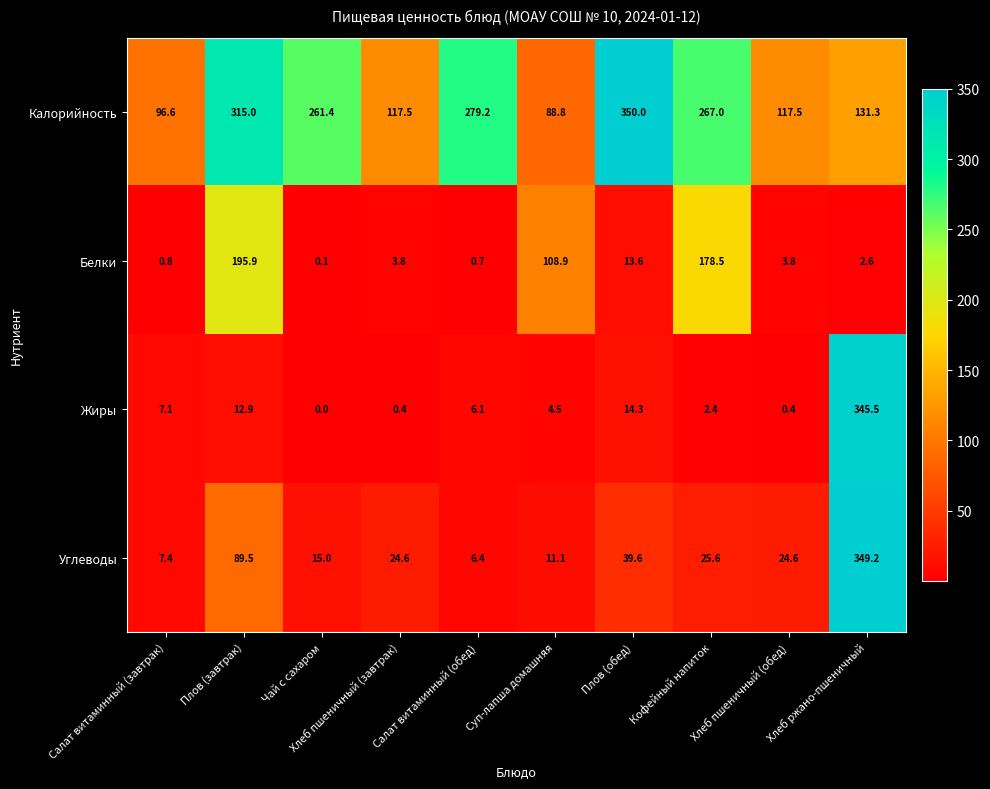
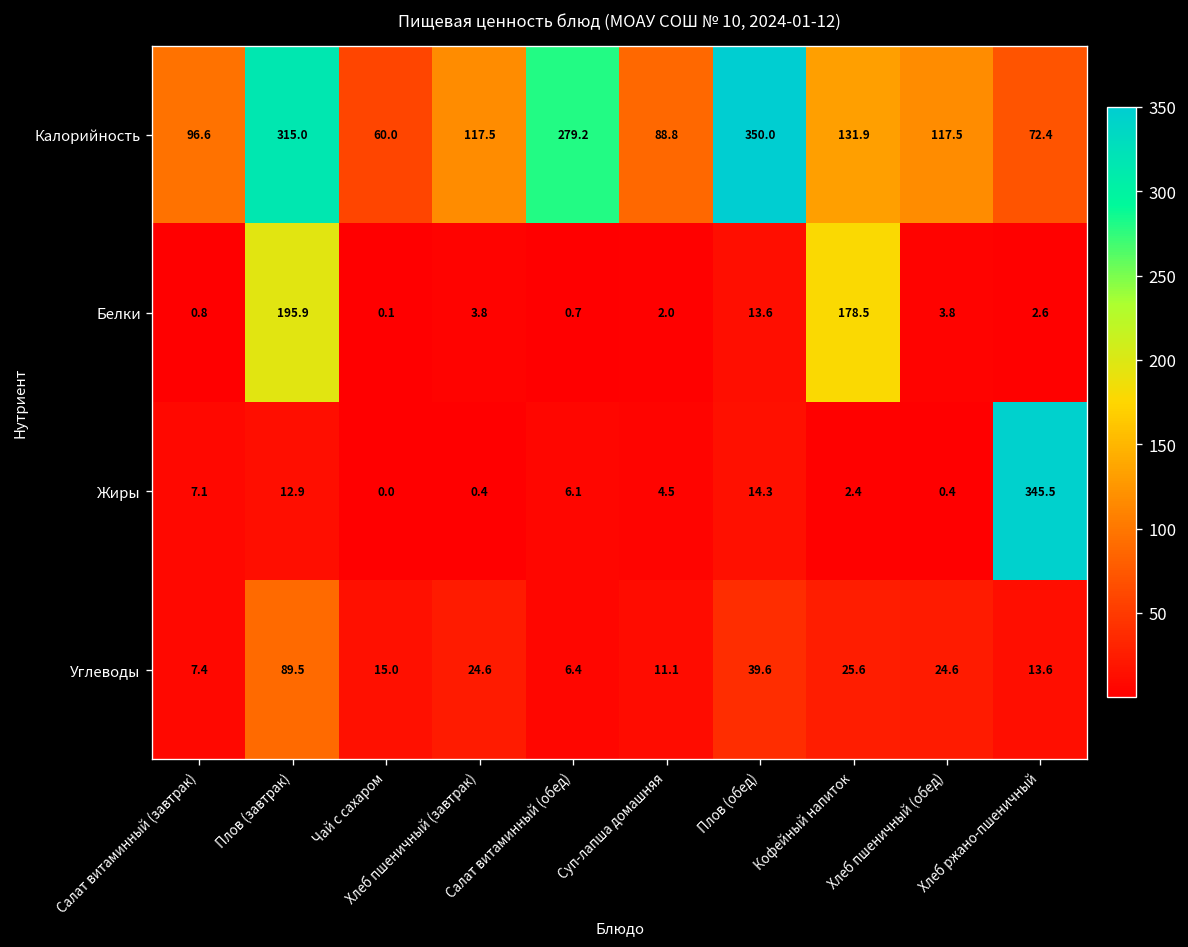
  {
    "Калорийность": {
      "Салат витаминный (завтрак)": 96.6,
      "Плов (завтрак)": 315.0,
-     "Чай с сахаром": 261.4,
+     "Чай с сахаром": 60.0,
      "Хлеб пшеничный (завтрак)": 117.5,
      "Салат витаминный (обед)": 279.2,
      "Суп-лапша домашняя": 88.8,
      "Плов (обед)": 350.0,
-     "Кофейный напиток": 267.0,
+     "Кофейный напиток": 131.9,
      "Хлеб пшеничный (обед)": 117.5,
-     "Хлеб ржано-пшеничный": 131.3
+     "Хлеб ржано-пшеничный": 72.4
    },
    "Белки": {
      "Салат витаминный (завтрак)": 0.8,
      "Плов (завтрак)": 195.9,
      "Чай с сахаром": 0.1,
      "Хлеб пшеничный (завтрак)": 3.8,
      "Салат витаминный (обед)": 0.7,
-     "Суп-лапша домашняя": 108.9,
+     "Суп-лапша домашняя": 2.0,
      "Плов (обед)": 13.6,
      "Кофейный напиток": 178.5,
      "Хлеб пшеничный (обед)": 3.8,
      "Хлеб ржано-пшеничный": 2.6
    },
    "Жиры": {
      "Салат витаминный (завтрак)": 7.1,
      "Плов (завтрак)": 12.9,
      "Чай с сахаром": 0.0,
      "Хлеб пшеничный (завтрак)": 0.4,
      "Салат витаминный (обед)": 6.1,
      "Суп-лапша домашняя": 4.5,
      "Плов (обед)": 14.3,
      "Кофейный напиток": 2.4,
      "Хлеб пшеничный (обед)": 0.4,
      "Хлеб ржано-пшеничный": 345.5
    },
    "Углеводы": {
      "Салат витаминный (завтрак)": 7.4,
      "Плов (завтрак)": 89.5,
      "Чай с сахаром": 15.0,
      "Хлеб пшеничный (завтрак)": 24.6,
      "Салат витаминный (обед)": 6.4,
      "Суп-лапша домашняя": 11.1,
      "Плов (обед)": 39.6,
      "Кофейный напиток": 25.6,
      "Хлеб пшеничный (обед)": 24.6,
-     "Хлеб ржано-пшеничный": 349.2
+     "Хлеб ржано-пшеничный": 13.6
    }
  }
